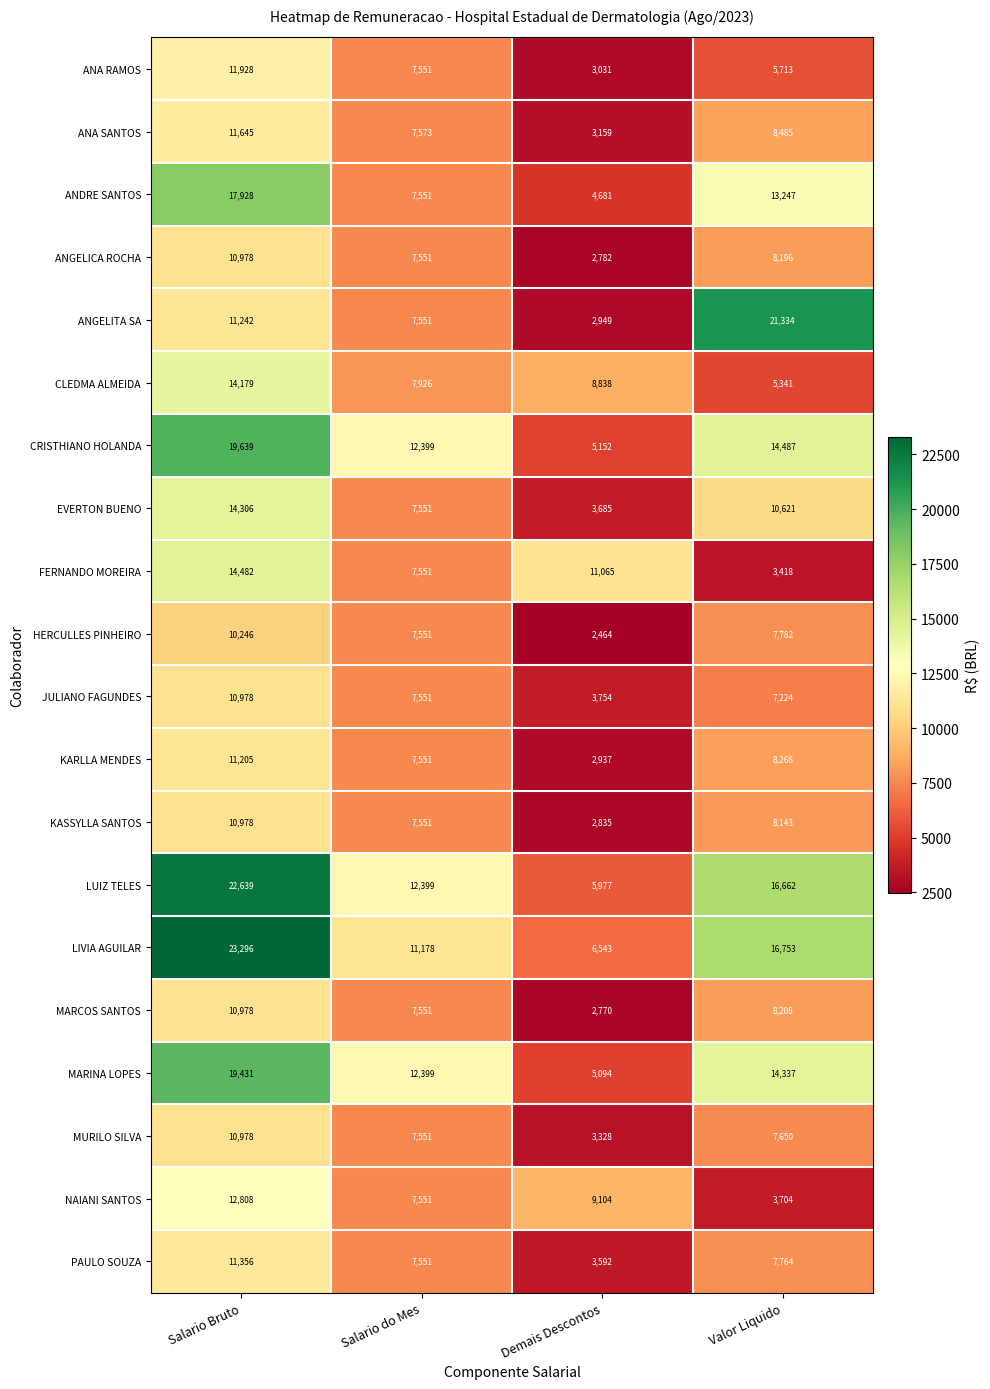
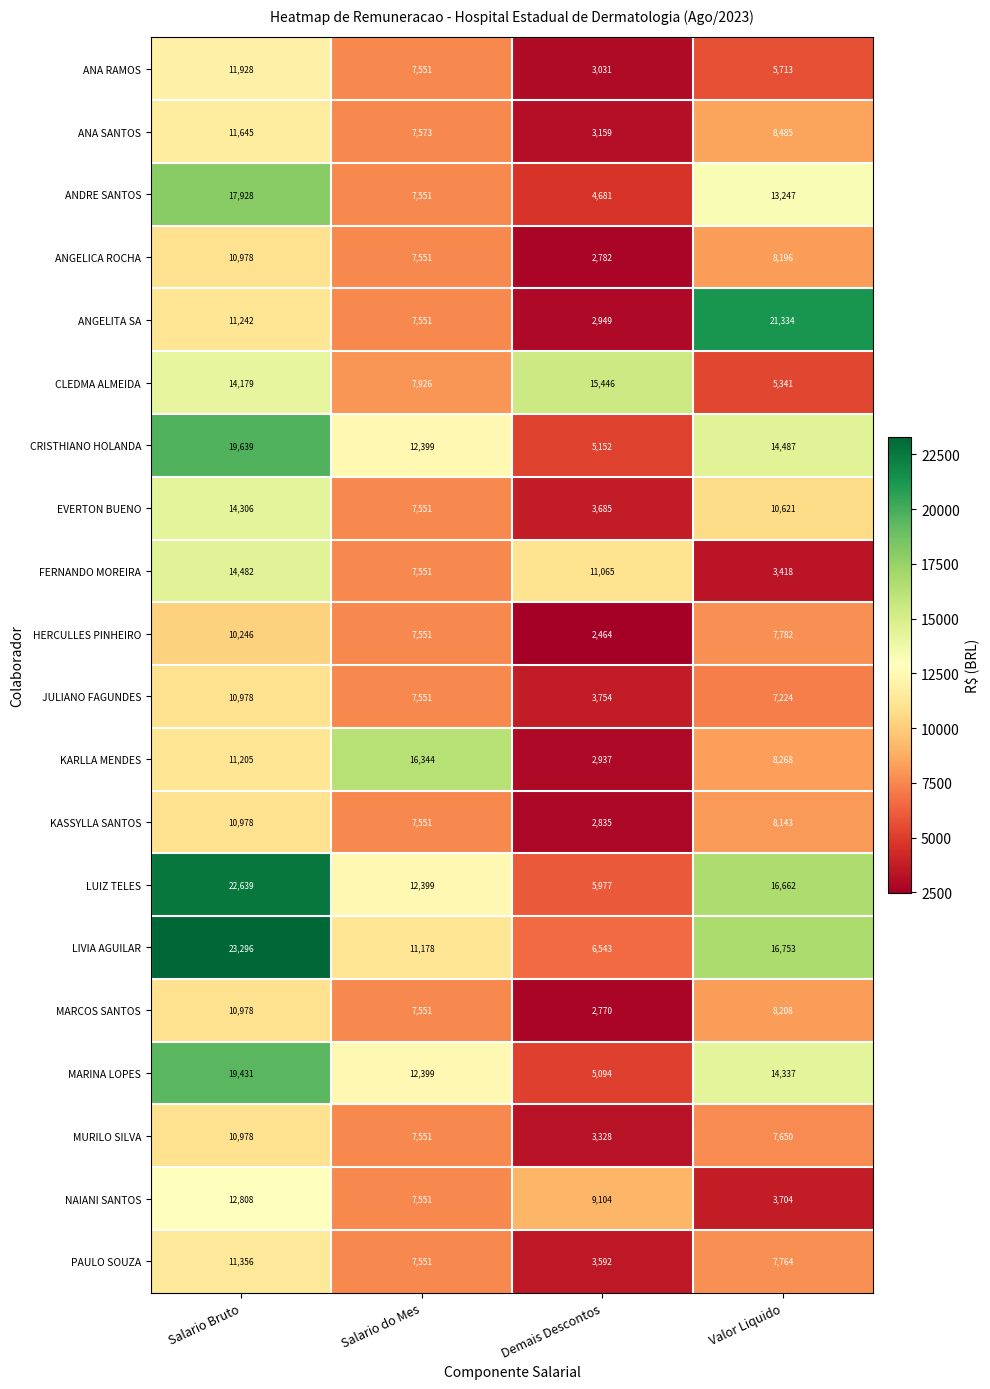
  {
    "ANA RAMOS": {
      "Salario Bruto": "11,928",
      "Salario do Mes": "7,551",
      "Demais Descontos": "3,031",
      "Valor Liquido": "5,713"
    },
    "ANA SANTOS": {
      "Salario Bruto": "11,645",
      "Salario do Mes": "7,573",
      "Demais Descontos": "3,159",
      "Valor Liquido": "8,485"
    },
    "ANDRE SANTOS": {
      "Salario Bruto": "17,928",
      "Salario do Mes": "7,551",
      "Demais Descontos": "4,681",
      "Valor Liquido": "13,247"
    },
    "ANGELICA ROCHA": {
      "Salario Bruto": "10,978",
      "Salario do Mes": "7,551",
      "Demais Descontos": "2,782",
      "Valor Liquido": "8,196"
    },
    "ANGELITA SA": {
      "Salario Bruto": "11,242",
      "Salario do Mes": "7,551",
      "Demais Descontos": "2,949",
      "Valor Liquido": "21,334"
    },
    "CLEDMA ALMEIDA": {
      "Salario Bruto": "14,179",
      "Salario do Mes": "7,926",
-     "Demais Descontos": "8,838",
+     "Demais Descontos": "15,446",
      "Valor Liquido": "5,341"
    },
    "CRISTHIANO HOLANDA": {
      "Salario Bruto": "19,639",
      "Salario do Mes": "12,399",
      "Demais Descontos": "5,152",
      "Valor Liquido": "14,487"
    },
    "EVERTON BUENO": {
      "Salario Bruto": "14,306",
      "Salario do Mes": "7,551",
      "Demais Descontos": "3,685",
      "Valor Liquido": "10,621"
    },
    "FERNANDO MOREIRA": {
      "Salario Bruto": "14,482",
      "Salario do Mes": "7,551",
      "Demais Descontos": "11,065",
      "Valor Liquido": "3,418"
    },
    "HERCULLES PINHEIRO": {
      "Salario Bruto": "10,246",
      "Salario do Mes": "7,551",
      "Demais Descontos": "2,464",
      "Valor Liquido": "7,782"
    },
    "JULIANO FAGUNDES": {
      "Salario Bruto": "10,978",
      "Salario do Mes": "7,551",
      "Demais Descontos": "3,754",
      "Valor Liquido": "7,224"
    },
    "KARLLA MENDES": {
      "Salario Bruto": "11,205",
-     "Salario do Mes": "7,551",
+     "Salario do Mes": "16,344",
      "Demais Descontos": "2,937",
      "Valor Liquido": "8,268"
    },
    "KASSYLLA SANTOS": {
      "Salario Bruto": "10,978",
      "Salario do Mes": "7,551",
      "Demais Descontos": "2,835",
      "Valor Liquido": "8,143"
    },
    "LUIZ TELES": {
      "Salario Bruto": "22,639",
      "Salario do Mes": "12,399",
      "Demais Descontos": "5,977",
      "Valor Liquido": "16,662"
    },
    "LIVIA AGUILAR": {
      "Salario Bruto": "23,296",
      "Salario do Mes": "11,178",
      "Demais Descontos": "6,543",
      "Valor Liquido": "16,753"
    },
    "MARCOS SANTOS": {
      "Salario Bruto": "10,978",
      "Salario do Mes": "7,551",
      "Demais Descontos": "2,770",
      "Valor Liquido": "8,208"
    },
    "MARINA LOPES": {
      "Salario Bruto": "19,431",
      "Salario do Mes": "12,399",
      "Demais Descontos": "5,094",
      "Valor Liquido": "14,337"
    },
    "MURILO SILVA": {
      "Salario Bruto": "10,978",
      "Salario do Mes": "7,551",
      "Demais Descontos": "3,328",
      "Valor Liquido": "7,650"
    },
    "NAIANI SANTOS": {
      "Salario Bruto": "12,808",
      "Salario do Mes": "7,551",
      "Demais Descontos": "9,104",
      "Valor Liquido": "3,704"
    },
    "PAULO SOUZA": {
      "Salario Bruto": "11,356",
      "Salario do Mes": "7,551",
      "Demais Descontos": "3,592",
      "Valor Liquido": "7,764"
    }
  }
